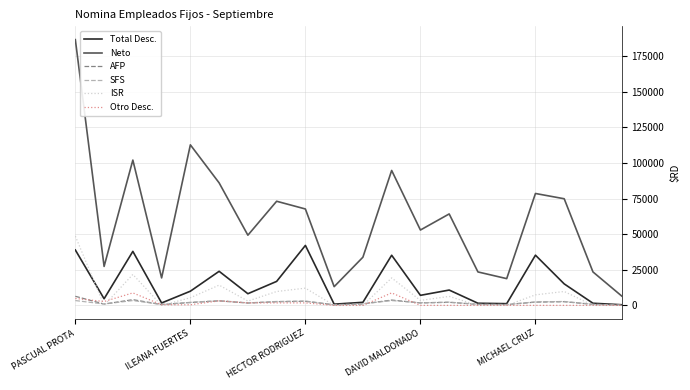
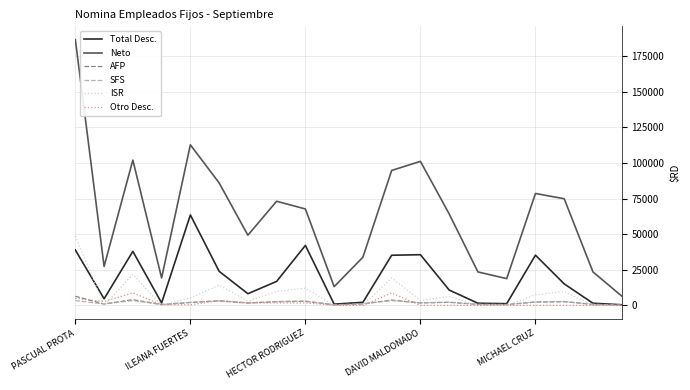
  {
    "Total Desc.": {
      "PASCUAL PROTA": 39000,
-     "ILEANA FUERTES": 10000,
+     "ILEANA FUERTES": 64000,
      "HECTOR RODRIGUEZ": 42000,
-     "DAVID MALDONADO": 7000,
+     "DAVID MALDONADO": 36000,
      "MICHAEL CRUZ": 35000
    },
    "Neto": {
      "PASCUAL PROTA": 187000,
      "ILEANA FUERTES": 113000,
      "HECTOR RODRIGUEZ": 68000,
-     "DAVID MALDONADO": 53000,
+     "DAVID MALDONADO": 101000,
      "MICHAEL CRUZ": 79000
    },
    "Otro Desc.": {
      "MICHAEL CRUZ": 0
    }
  }
